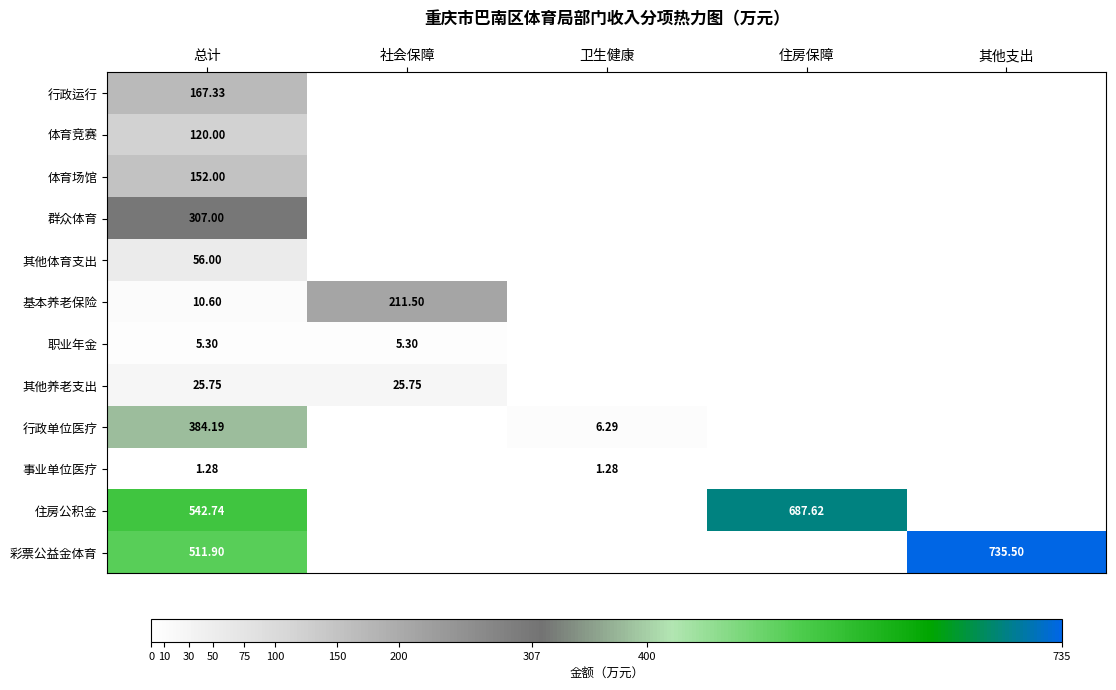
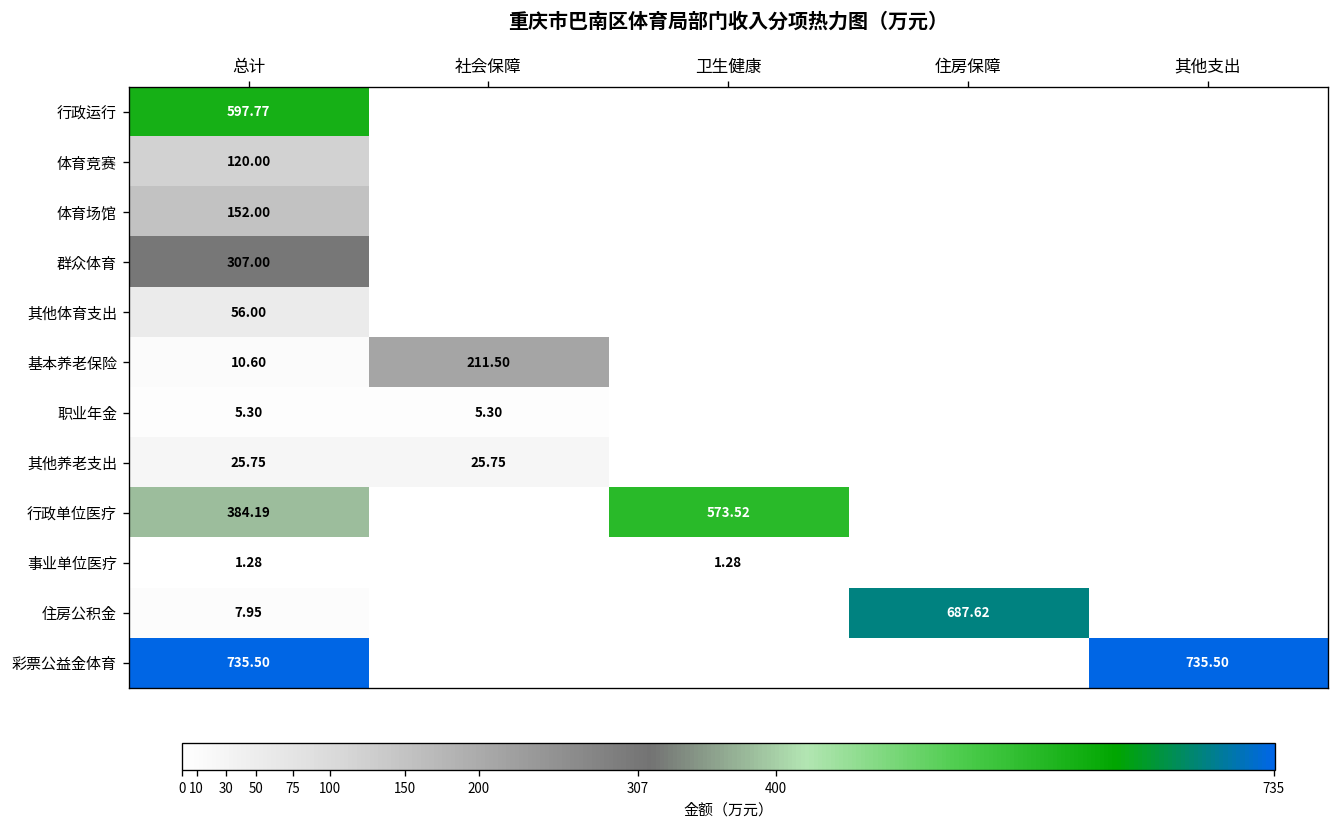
  {
    "行政运行": {
-     "总计": 167.33
+     "总计": 597.77
    },
    "体育竞赛": {
      "总计": 120.00
    },
    "体育场馆": {
      "总计": 152.00
    },
    "群众体育": {
      "总计": 307.00
    },
    "其他体育支出": {
      "总计": 56.00
    },
    "基本养老保险": {
      "总计": 10.60,
      "社会保障": 211.50
    },
    "职业年金": {
      "总计": 5.30,
      "社会保障": 5.30
    },
    "其他养老支出": {
      "总计": 25.75,
      "社会保障": 25.75
    },
    "行政单位医疗": {
      "总计": 384.19,
-     "卫生健康": 6.29
+     "卫生健康": 573.52
    },
    "事业单位医疗": {
      "总计": 1.28,
      "卫生健康": 1.28
    },
    "住房公积金": {
-     "总计": 542.74,
+     "总计": 7.95,
      "住房保障": 687.62
    },
    "彩票公益金体育": {
-     "总计": 511.90,
+     "总计": 735.50,
      "其他支出": 735.50
    }
  }
